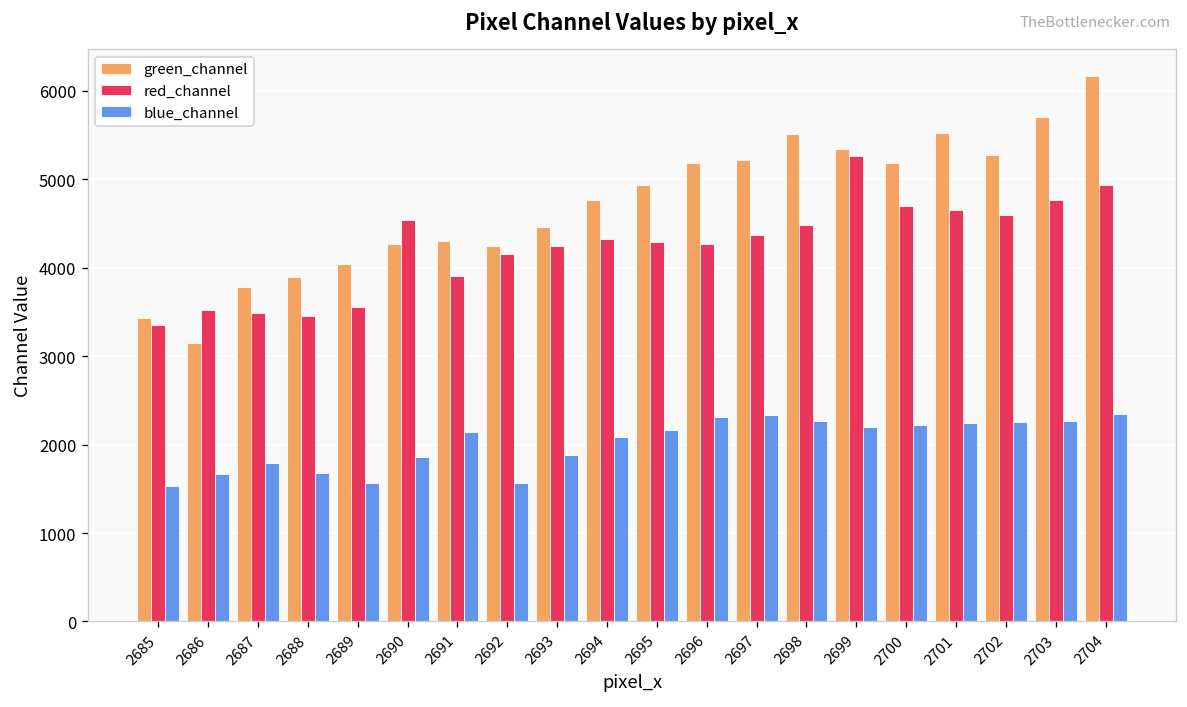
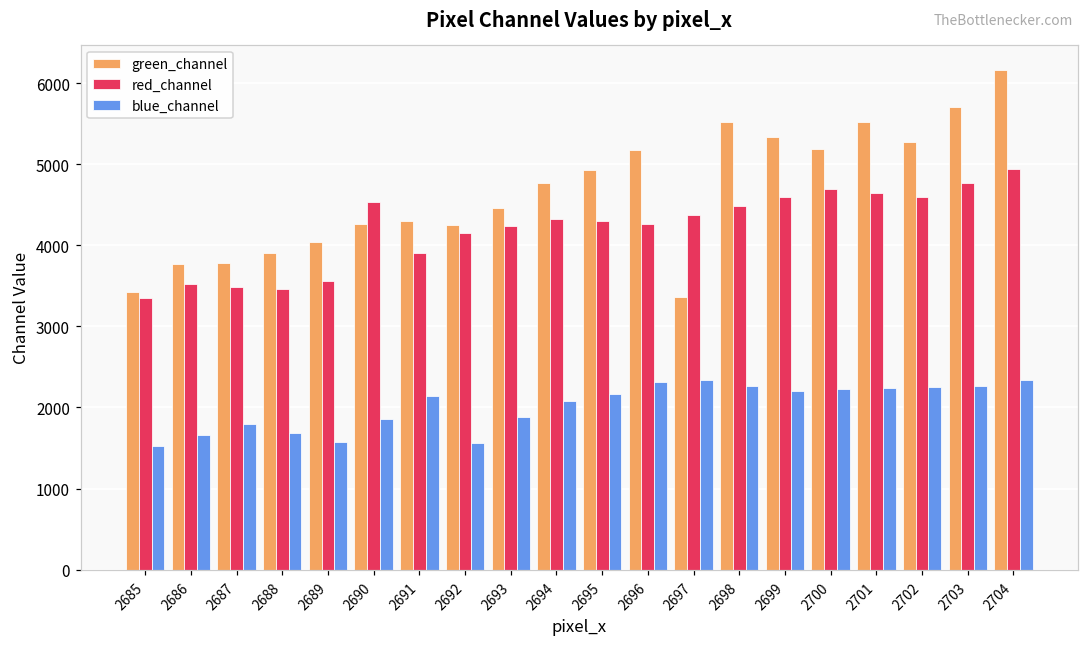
  {
    "green_channel": {
      "2685": 3400,
-     "2686": 3100,
+     "2686": 3800,
      "2687": 3800,
      "2688": 3900,
      "2689": 4000,
      "2690": 4300,
      "2691": 4300,
      "2692": 4200,
      "2693": 4500,
      "2694": 4800,
      "2695": 4900,
      "2696": 5200,
-     "2697": 5200,
+     "2697": 3400,
      "2698": 5500,
      "2699": 5300,
      "2700": 5200,
      "2701": 5500,
      "2702": 5300,
      "2703": 5700,
      "2704": 6200
    },
    "red_channel": {
      "2685": 3400,
      "2686": 3500,
      "2687": 3500,
      "2688": 3500,
      "2689": 3600,
      "2690": 4500,
      "2691": 3900,
      "2692": 4200,
      "2693": 4200,
      "2694": 4300,
      "2695": 4300,
      "2696": 4300,
      "2697": 4400,
      "2698": 4500,
-     "2699": 5300,
+     "2699": 4600,
      "2700": 4700,
      "2701": 4600,
      "2702": 4600,
      "2703": 4800,
      "2704": 4900
    },
    "blue_channel": {
      "2685": 1500,
      "2686": 1700,
      "2687": 1800,
      "2688": 1700,
      "2689": 1600,
      "2690": 1900,
      "2691": 2100,
      "2692": 1600,
      "2693": 1900,
      "2694": 2100,
      "2695": 2200,
      "2696": 2300,
      "2697": 2300,
      "2698": 2300,
      "2699": 2200,
      "2700": 2200,
      "2701": 2200,
      "2702": 2300,
      "2703": 2300,
      "2704": 2300
    }
  }
